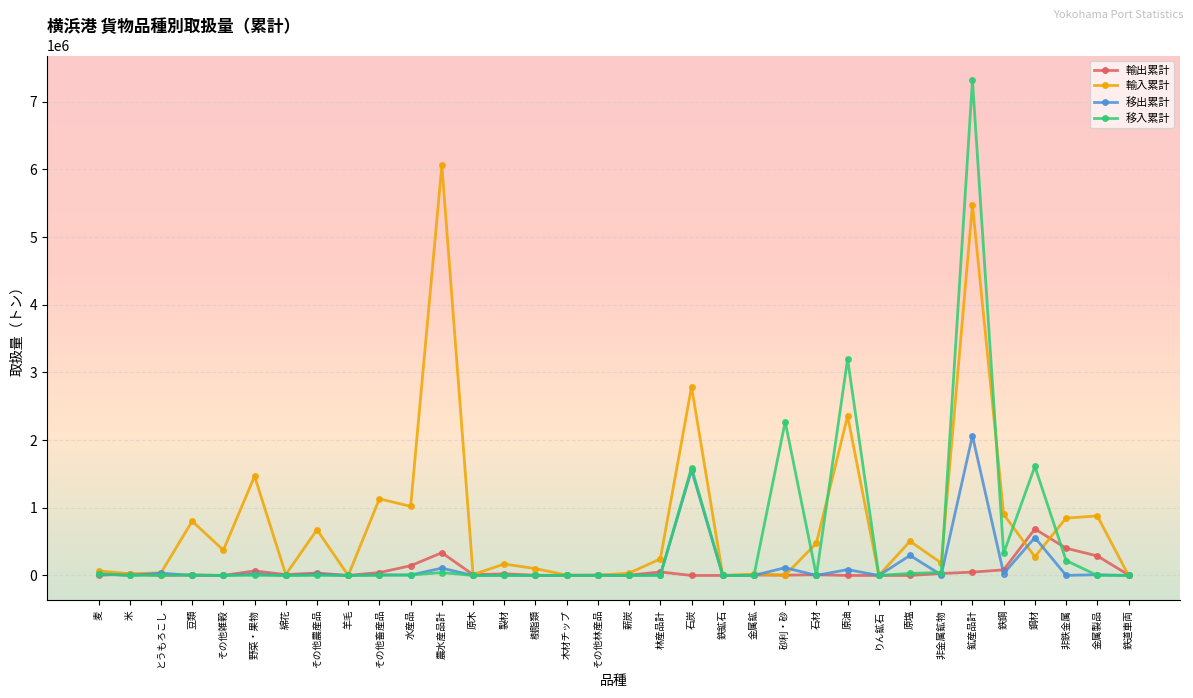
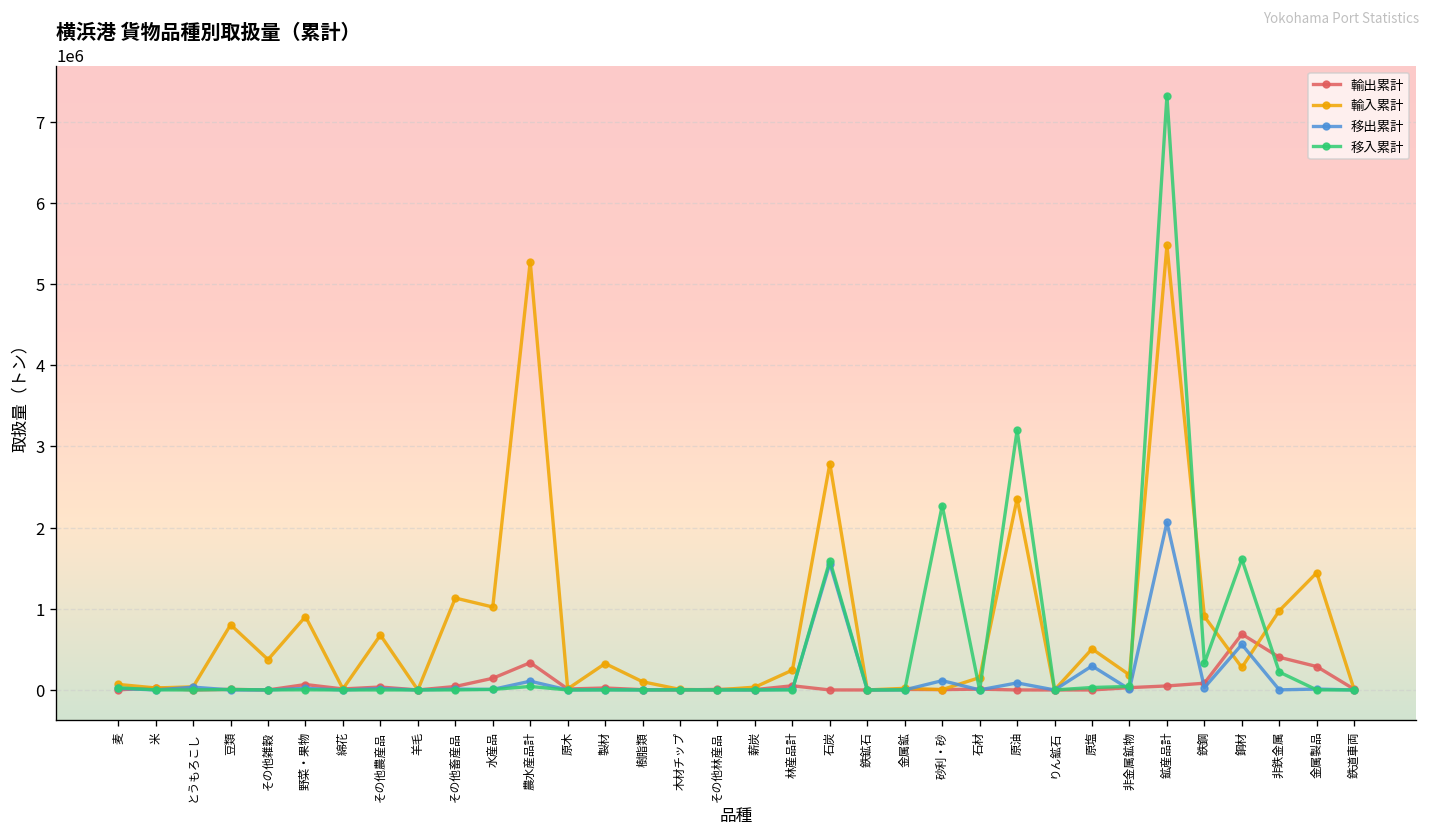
  {
    "輸出累計": {
      "野菜・果物": 100000,
      "水産品": 100000,
      "農水産品計": 300000,
      "林産品計": 100000,
      "石炭": 0,
      "原油": 0,
      "鉱産品計": 0,
      "鉄鋼": 100000,
      "鋼材": 700000,
      "非鉄金属": 400000,
      "金属製品": 300000
    },
    "輸入累計": {
      "麦": 100000,
      "豆類": 800000,
      "その他雑穀": 400000,
-     "野菜・果物": 1500000,
+     "野菜・果物": 900000,
      "その他農産品": 700000,
      "その他畜産品": 1100000,
      "水産品": 1000000,
-     "農水産品計": 6100000,
-     "製材": 200000,
+     "農水産品計": 5300000,
+     "製材": 300000,
      "樹脂類": 100000,
      "林産品計": 200000,
      "石炭": 2800000,
-     "石材": 500000,
+     "石材": 200000,
      "原油": 2400000,
      "原塩": 500000,
      "非金属鉱物": 200000,
      "鉱産品計": 5500000,
      "鉄鋼": 900000,
      "鋼材": 300000,
-     "非鉄金属": 800000,
-     "金属製品": 900000
+     "非鉄金属": 1000000,
+     "金属製品": 1400000
    },
    "移出累計": {
      "農水産品計": 100000,
      "砂利・砂": 100000,
      "原油": 100000,
      "原塩": 300000,
      "鉱産品計": 2100000,
      "鉄鋼": 0,
      "鋼材": 600000,
      "非鉄金属": 0
    },
    "移入累計": {
      "農水産品計": 0,
      "砂利・砂": 2300000,
      "原油": 3200000,
      "鉱産品計": 7300000,
      "鉄鋼": 300000,
      "鋼材": 1600000,
      "非鉄金属": 200000
    }
  }
